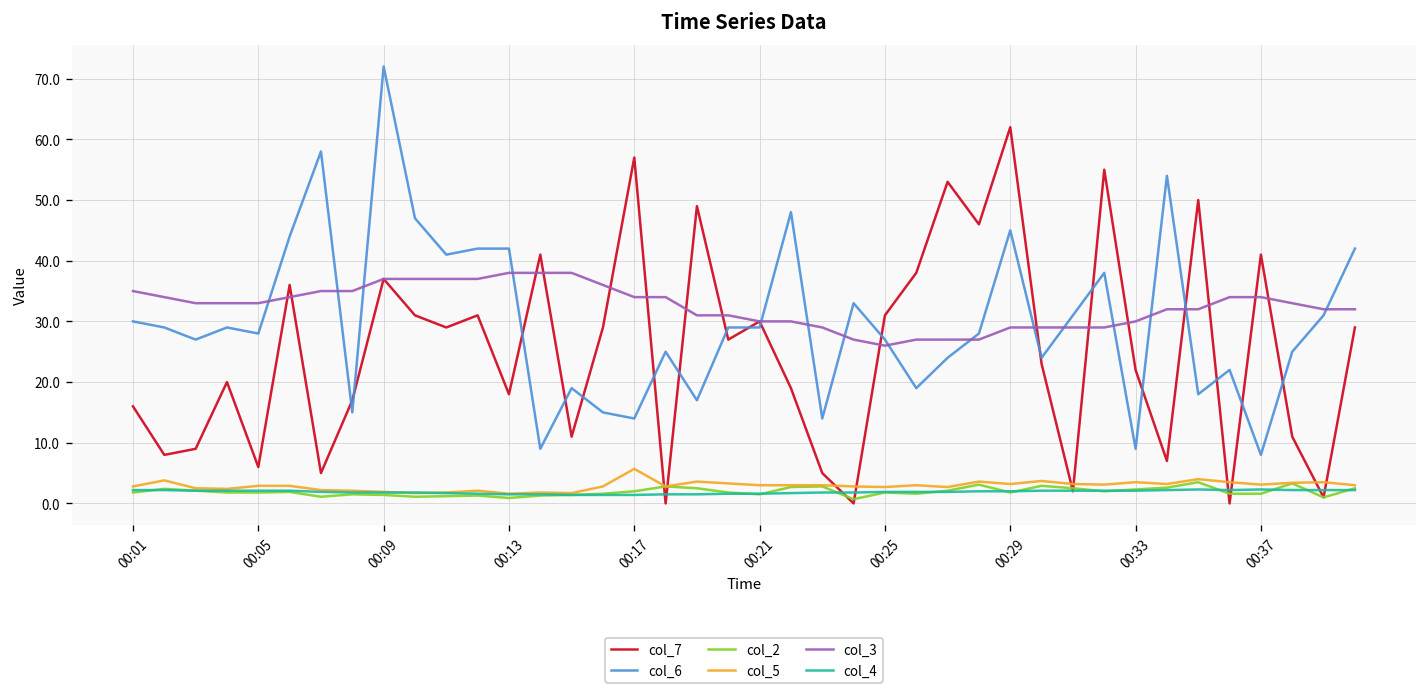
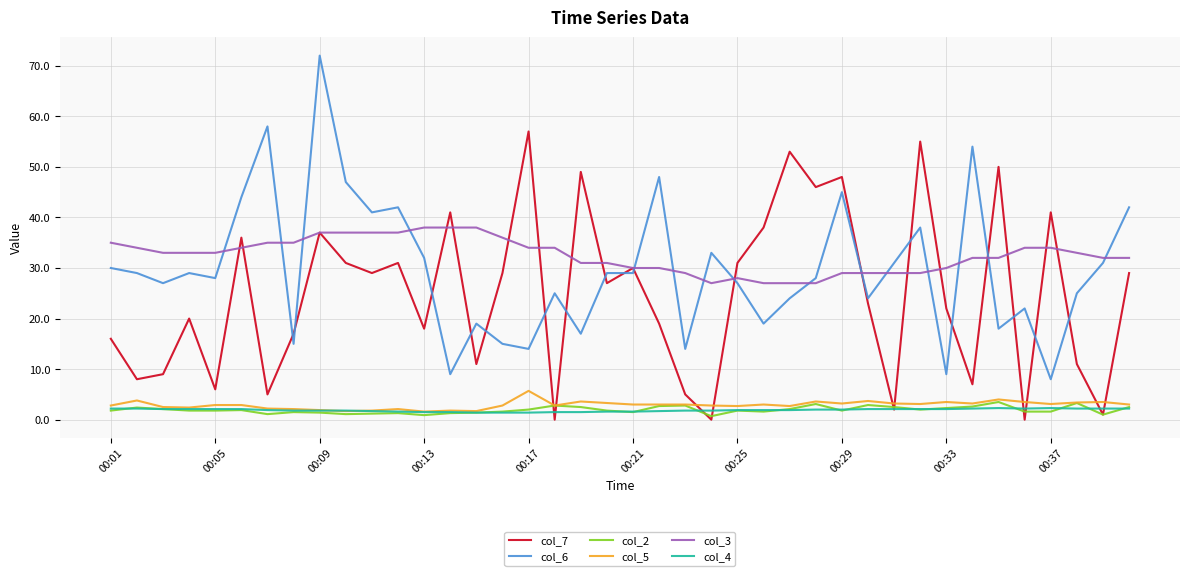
  {
    "col_7": {
      "00:01": 16,
      "00:05": 6,
      "00:13": 18,
      "00:17": 57,
      "00:25": 31,
-     "00:29": 62,
+     "00:29": 48,
      "00:33": 22,
      "00:37": 41
    },
    "col_6": {
      "00:01": 30,
      "00:05": 28,
      "00:09": 72,
-     "00:13": 42,
+     "00:13": 32,
      "00:17": 14,
      "00:21": 29,
      "00:25": 27,
      "00:29": 45,
      "00:33": 9,
      "00:37": 8
    },
    "col_2": {
      "00:13": 1,
      "00:17": 2,
      "00:37": 2
    },
    "col_5": {
      "00:01": 3,
      "00:05": 3,
      "00:17": 6,
      "00:21": 3,
      "00:25": 3,
      "00:29": 3,
      "00:33": 4,
      "00:37": 3
    },
    "col_3": {
      "00:01": 35,
      "00:05": 33,
      "00:13": 38,
      "00:17": 34,
-     "00:25": 26,
+     "00:25": 28,
      "00:29": 29,
      "00:33": 30,
      "00:37": 34
    },
    "col_4": {
      "00:17": 1,
      "00:37": 2
    }
  }
